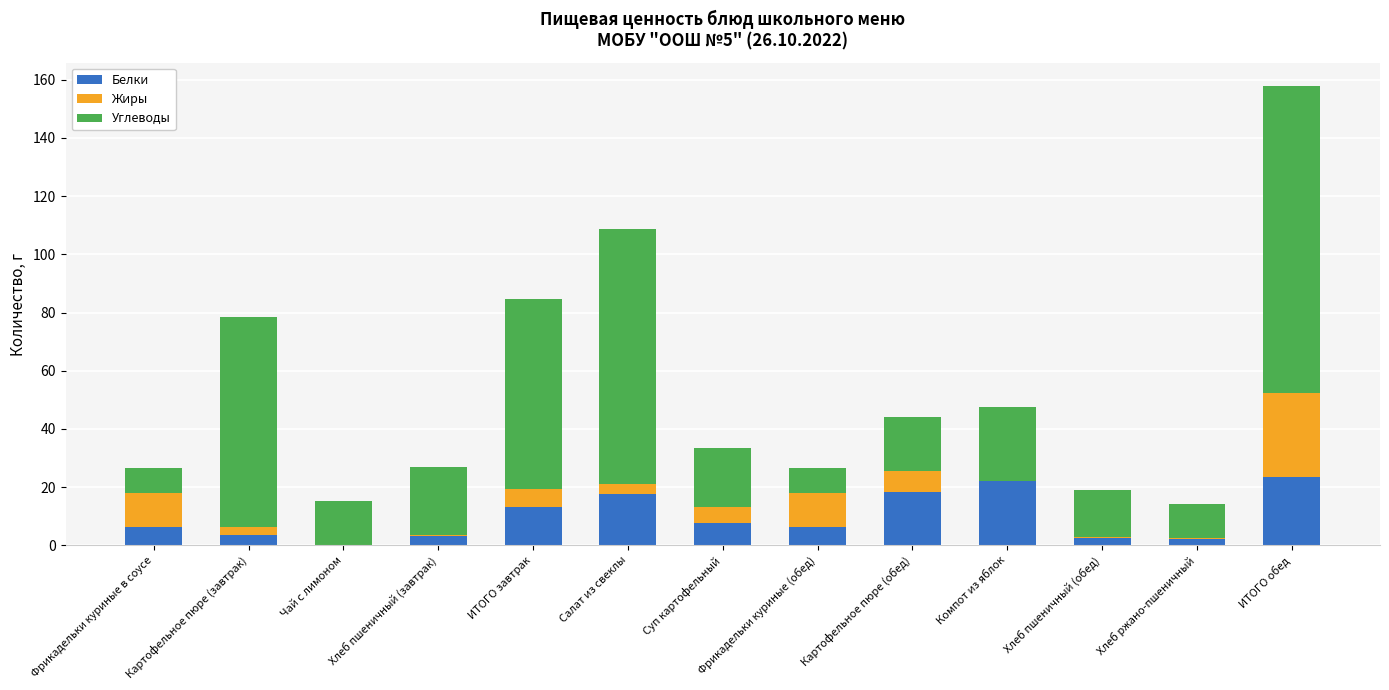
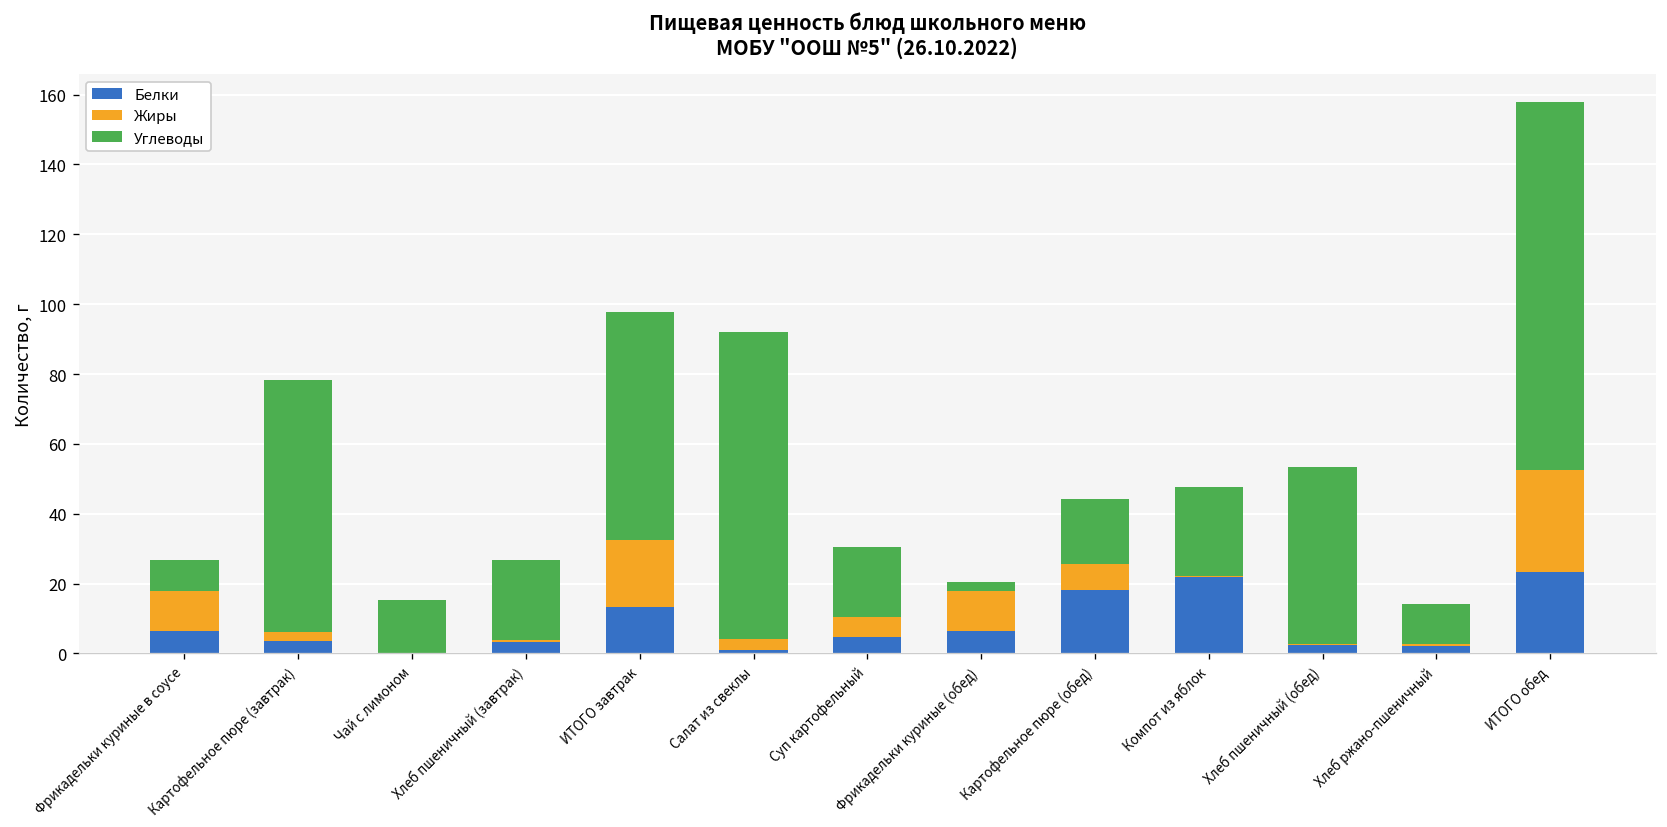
  {
    "Белки": {
      "Фрикадельки куриные в соусе": 6,
      "Картофельное пюре (завтрак)": 3,
      "Хлеб пшеничный (завтрак)": 3,
      "ИТОГО завтрак": 13,
-     "Салат из свеклы": 18,
-     "Суп картофельный": 8,
+     "Салат из свеклы": 1,
+     "Суп картофельный": 5,
      "Фрикадельки куриные (обед)": 6,
      "Картофельное пюре (обед)": 18,
      "Компот из яблок": 22,
      "Хлеб пшеничный (обед)": 3,
      "Хлеб ржано-пшеничный": 2,
      "ИТОГО обед": 23
    },
    "Жиры": {
      "Фрикадельки куриные в соусе": 12,
      "Картофельное пюре (завтрак)": 3,
-     "ИТОГО завтрак": 6,
+     "ИТОГО завтрак": 19,
      "Салат из свеклы": 3,
      "Суп картофельный": 6,
      "Фрикадельки куриные (обед)": 12,
      "Картофельное пюре (обед)": 7,
      "ИТОГО обед": 29
    },
    "Углеводы": {
      "Фрикадельки куриные в соусе": 9,
      "Картофельное пюре (завтрак)": 72,
      "Чай с лимоном": 15,
      "Хлеб пшеничный (завтрак)": 23,
      "ИТОГО завтрак": 65,
      "Салат из свеклы": 88,
      "Суп картофельный": 20,
-     "Фрикадельки куриные (обед)": 9,
+     "Фрикадельки куриные (обед)": 2,
      "Картофельное пюре (обед)": 19,
      "Компот из яблок": 25,
-     "Хлеб пшеничный (обед)": 16,
+     "Хлеб пшеничный (обед)": 50,
      "Хлеб ржано-пшеничный": 12,
      "ИТОГО обед": 106
    }
  }
